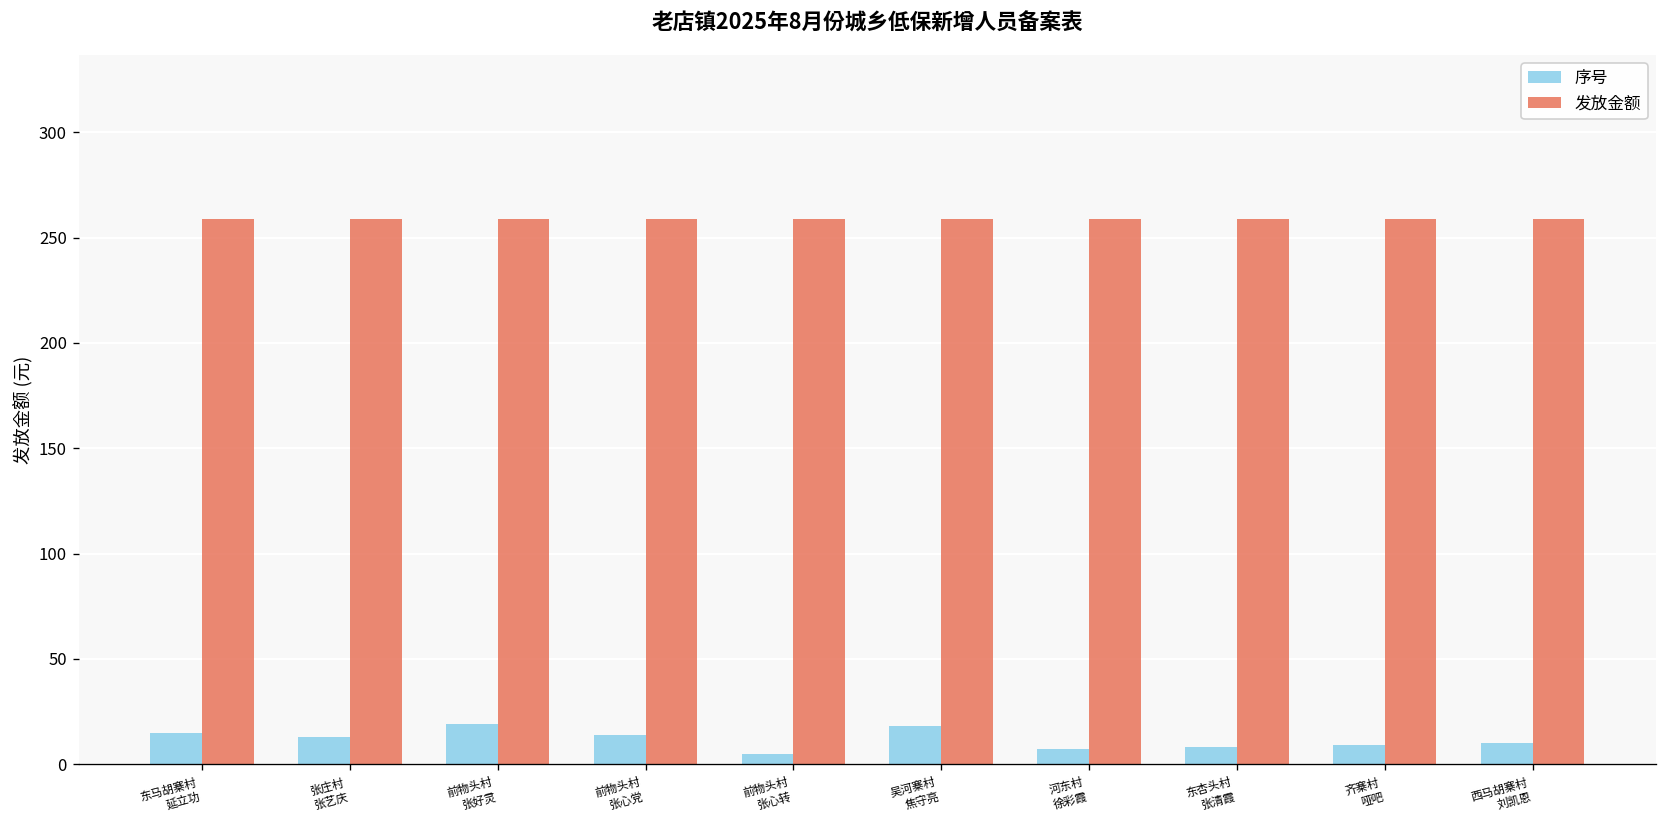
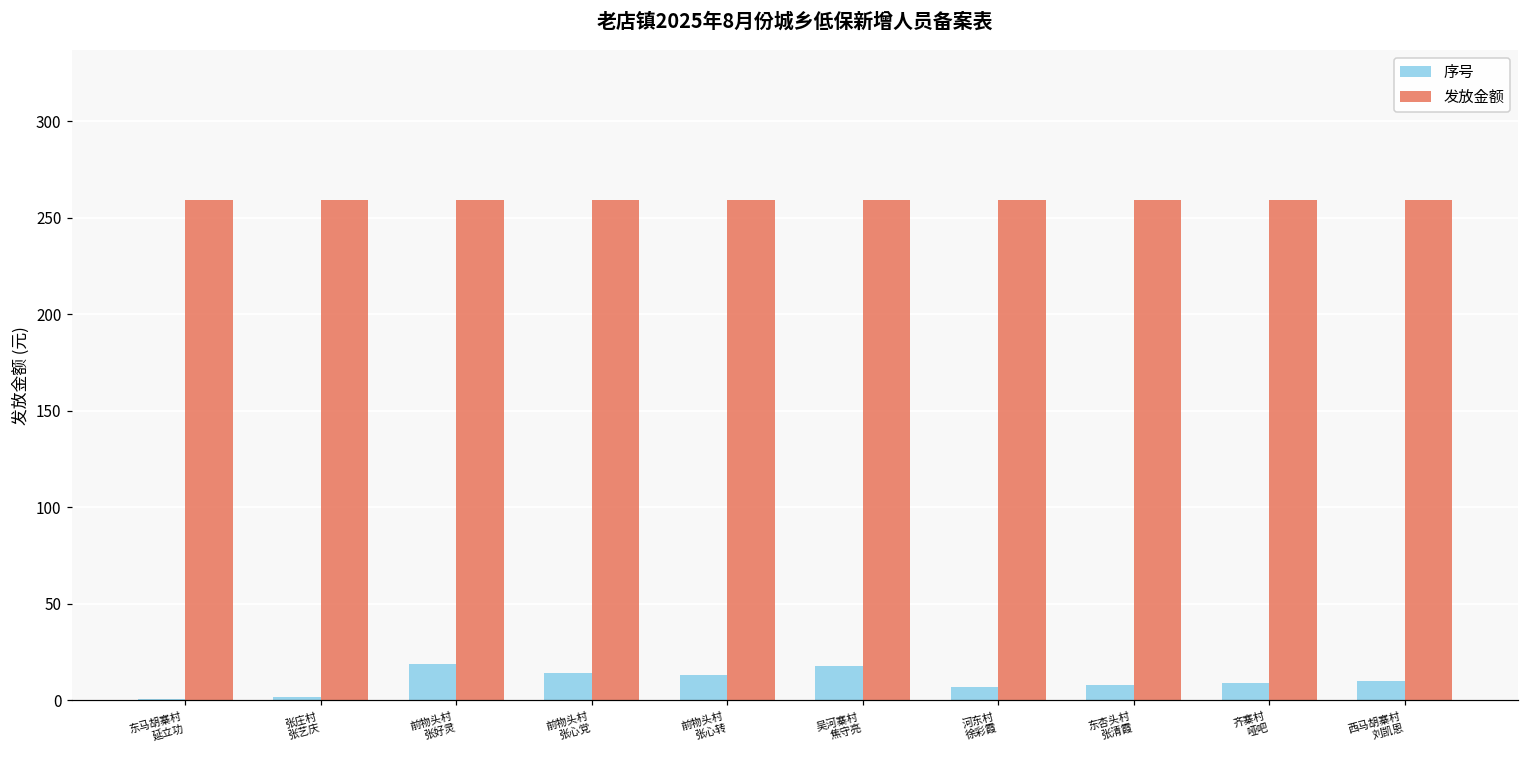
  {
    "序号": {
-     "东马胡寨村 延立功": 15,
-     "张庄村 张艺庆": 13,
+     "东马胡寨村 延立功": 1,
+     "张庄村 张艺庆": 2,
      "前物头村 张好灵": 19,
      "前物头村 张心党": 14,
-     "前物头村 张心转": 5,
+     "前物头村 张心转": 13,
      "吴河寨村 焦守亮": 18,
      "河东村 徐彩霞": 7,
      "东杏头村 张清霞": 8,
      "齐寨村 哑吧": 9,
      "西马胡寨村 刘凯恩": 10
    },
    "发放金额": {
      "东马胡寨村 延立功": 259,
      "张庄村 张艺庆": 259,
      "前物头村 张好灵": 259,
      "前物头村 张心党": 259,
      "前物头村 张心转": 259,
      "吴河寨村 焦守亮": 259,
      "河东村 徐彩霞": 259,
      "东杏头村 张清霞": 259,
      "齐寨村 哑吧": 259,
      "西马胡寨村 刘凯恩": 259
    }
  }
